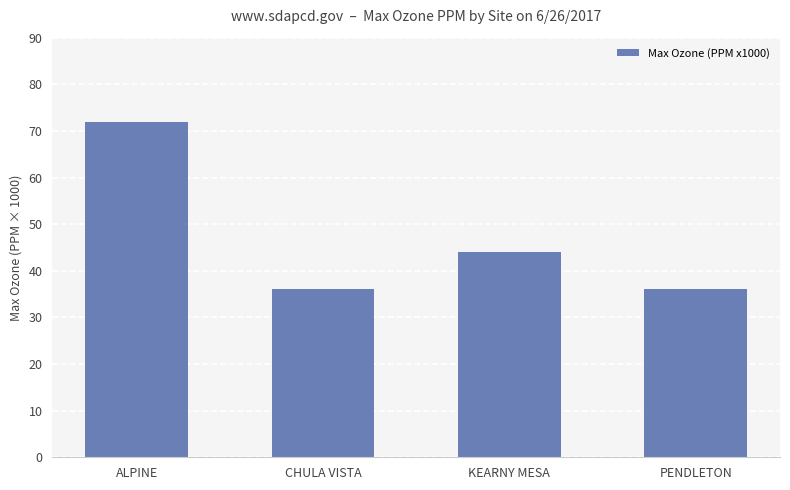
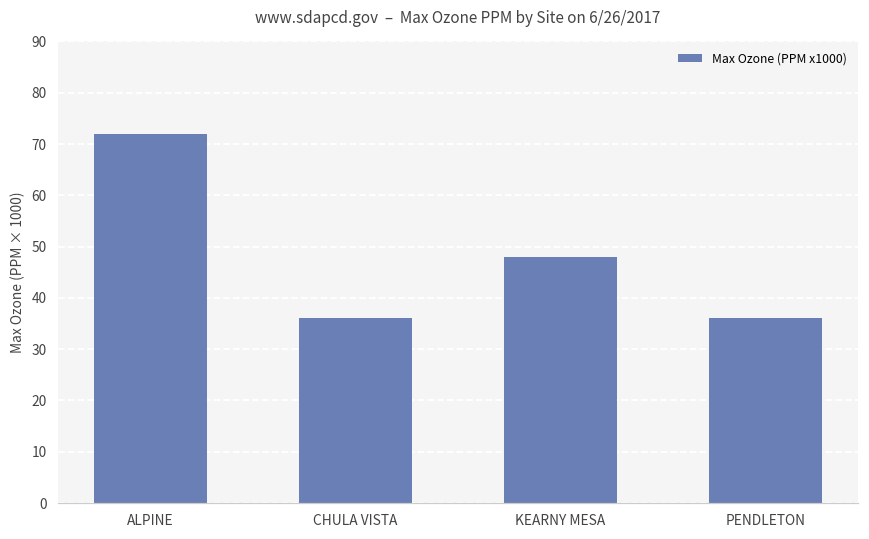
  {
    "ALPINE": 72,
    "CHULA VISTA": 36,
-   "KEARNY MESA": 44,
+   "KEARNY MESA": 48,
    "PENDLETON": 36
  }
